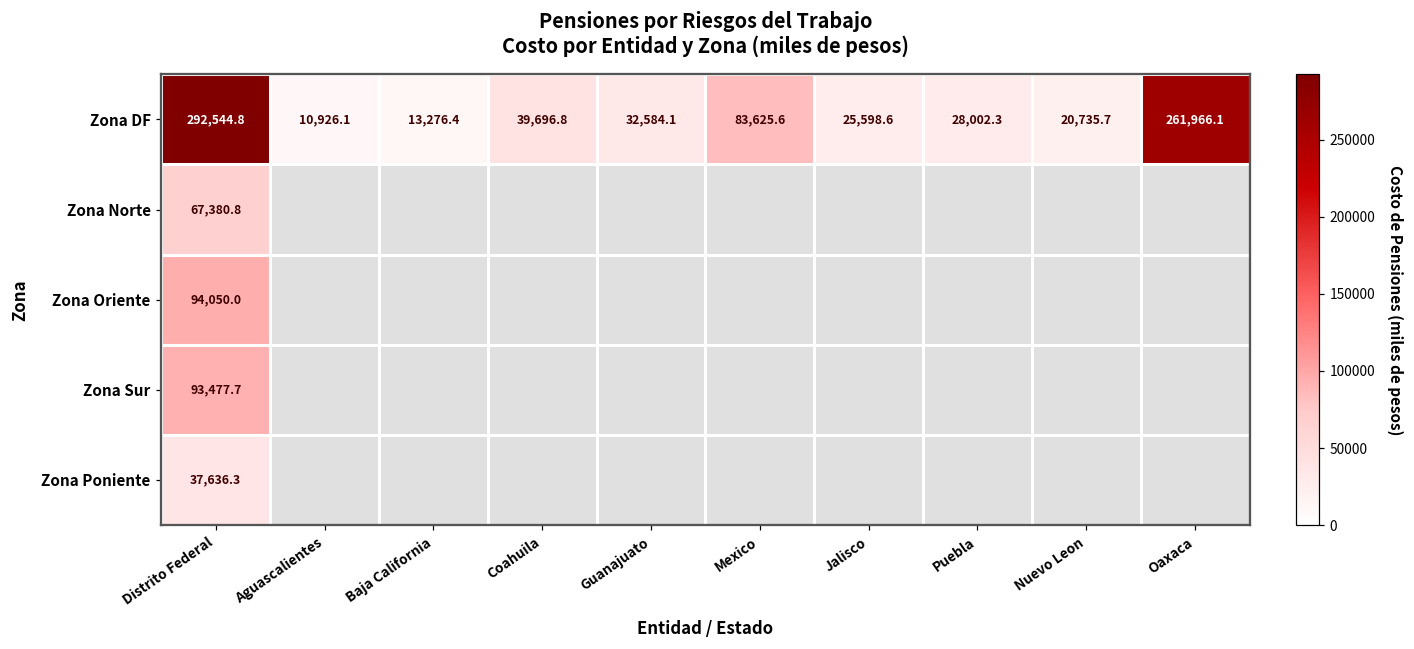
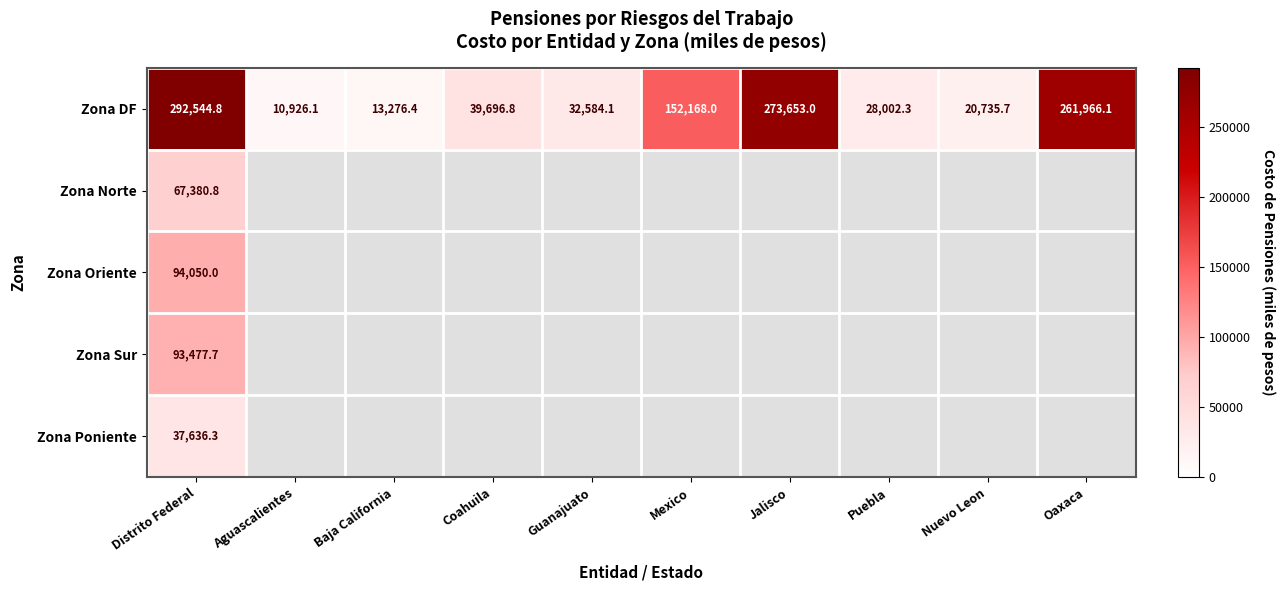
  {
    "Zona DF": {
-     "Mexico": "83,625.6",
-     "Jalisco": "25,598.6"
+     "Mexico": "152,168.0",
+     "Jalisco": "273,653.0"
    }
  }
